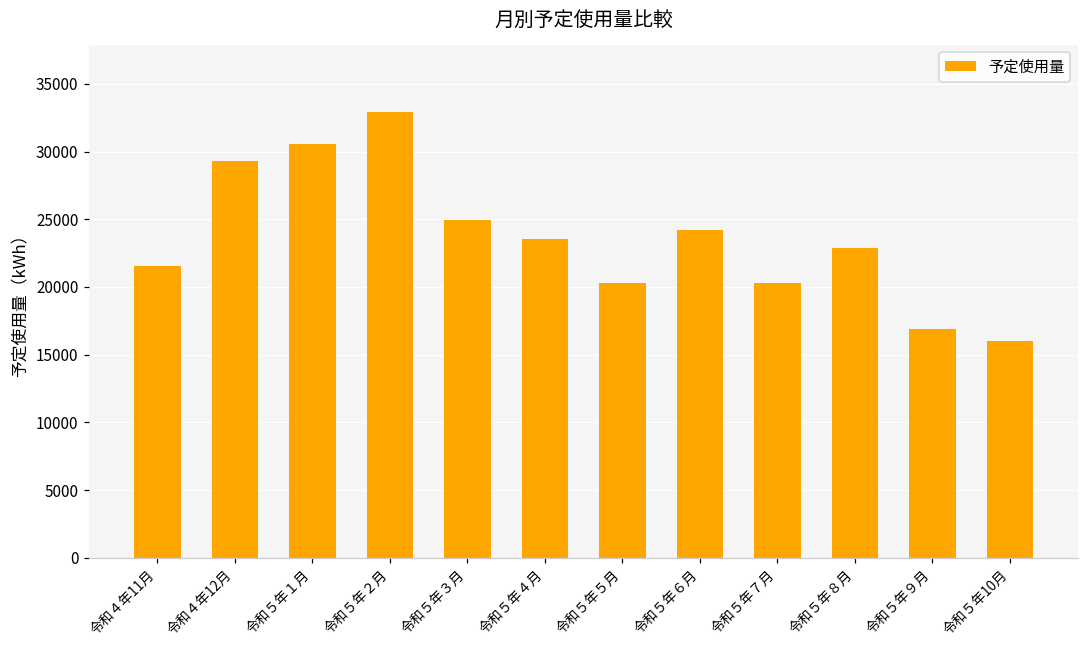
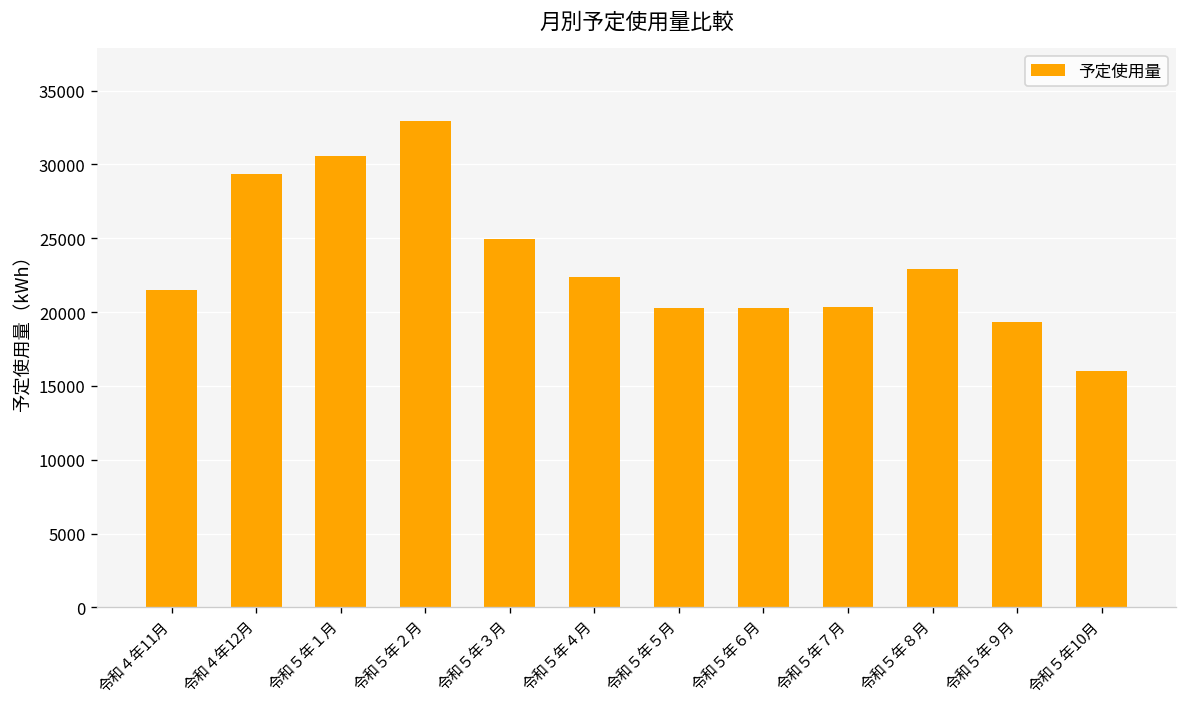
  {
    "令和４年11月": 21500,
    "令和４年12月": 29300,
    "令和５年１月": 30500,
    "令和５年２月": 33000,
    "令和５年３月": 25000,
-   "令和５年４月": 23500,
+   "令和５年４月": 22400,
    "令和５年５月": 20300,
-   "令和５年６月": 24200,
+   "令和５年６月": 20300,
    "令和５年７月": 20300,
    "令和５年８月": 22900,
-   "令和５年９月": 16900,
+   "令和５年９月": 19400,
    "令和５年10月": 16000
  }
